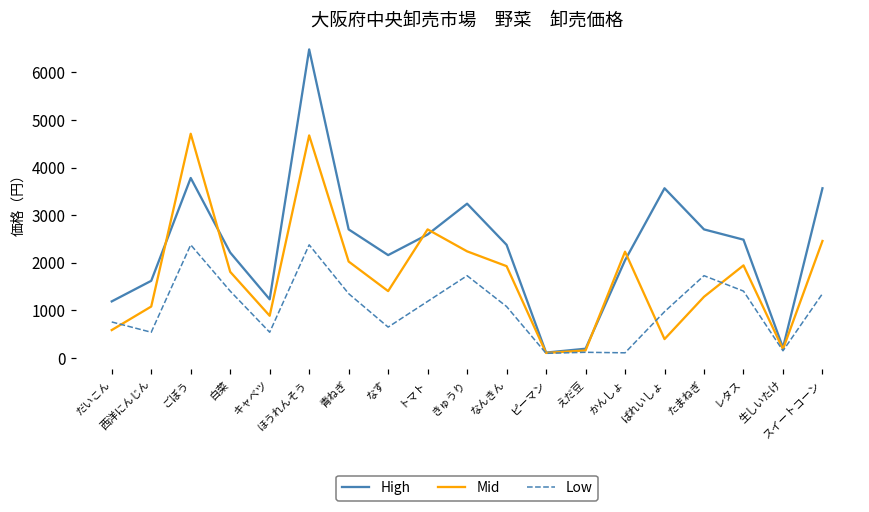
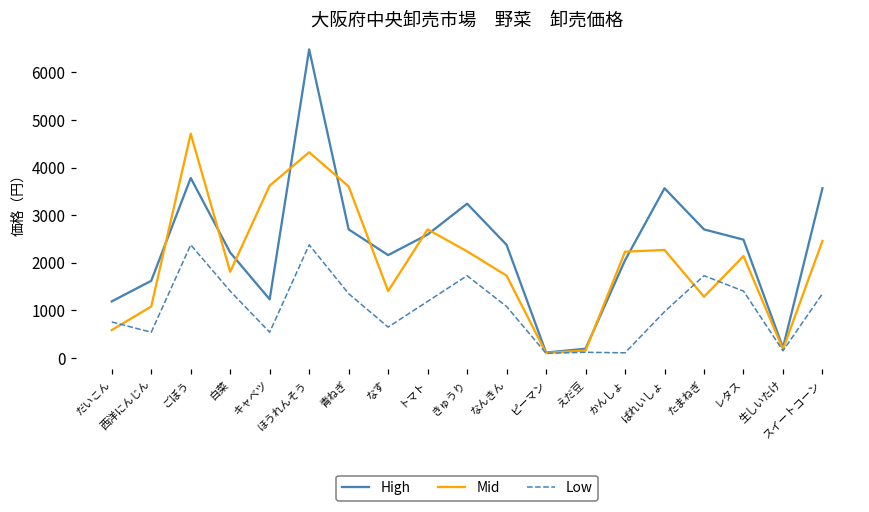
  {
    "Mid": {
      "だいこん": 600,
      "西洋にんじん": 1100,
      "ごぼう": 4700,
      "白菜": 1800,
-     "キャベツ": 900,
-     "ほうれんそう": 4700,
-     "青ねぎ": 2000,
+     "キャベツ": 3600,
+     "ほうれんそう": 4300,
+     "青ねぎ": 3600,
      "なす": 1400,
      "トマト": 2700,
      "きゅうり": 2200,
-     "なんきん": 1900,
+     "なんきん": 1700,
      "かんしょ": 2200,
-     "ばれいしょ": 400,
+     "ばれいしょ": 2300,
      "たまねぎ": 1300,
-     "レタス": 1900,
+     "レタス": 2100,
      "スイートコーン": 2500
    }
  }
